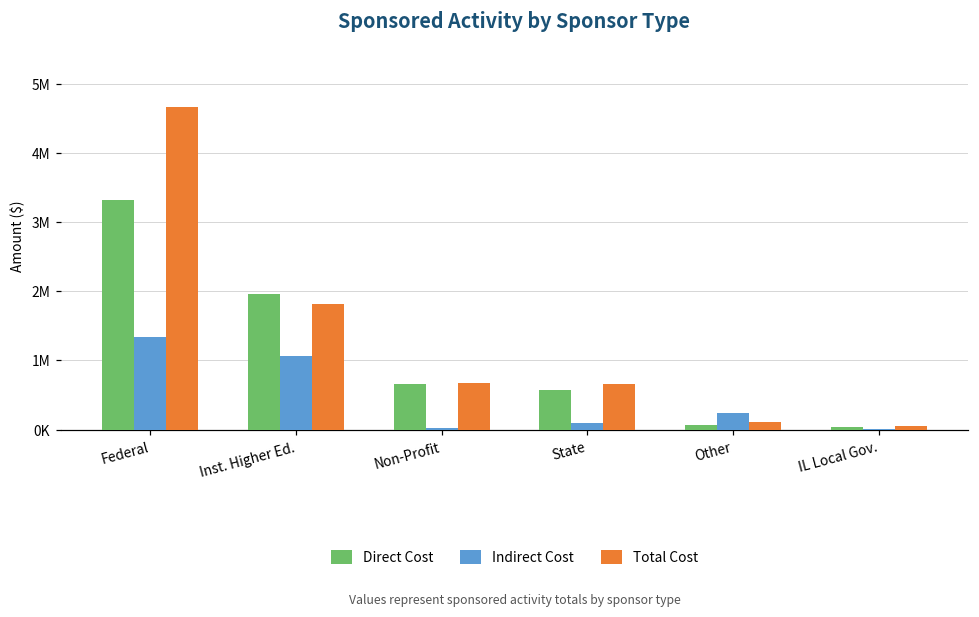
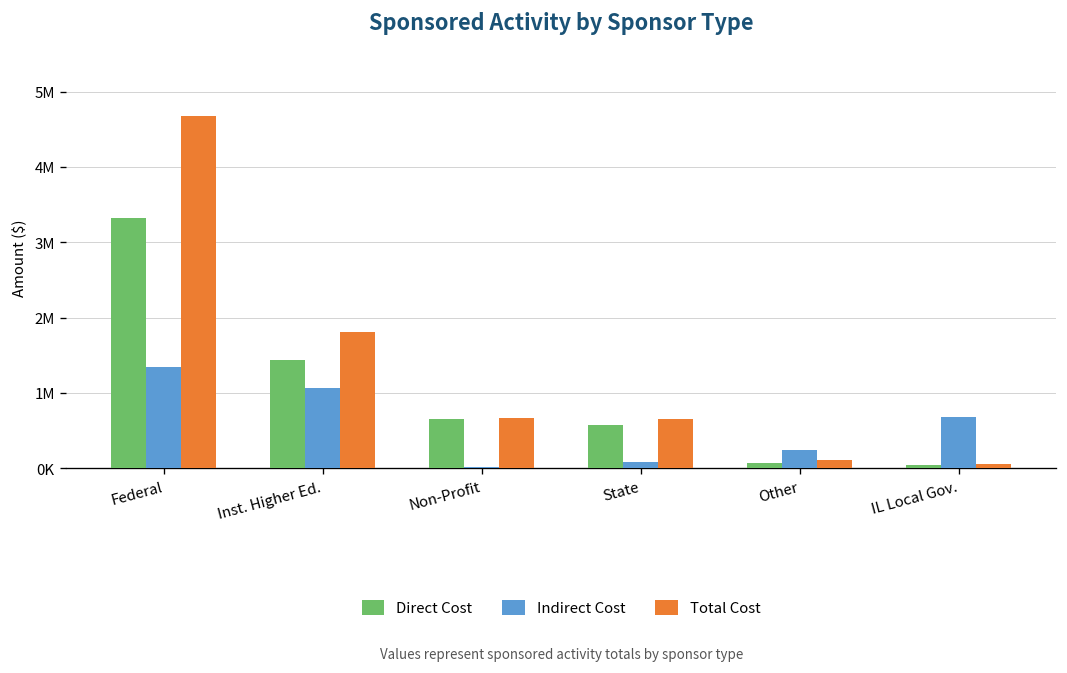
  {
    "Direct Cost": {
      "Federal": 3300000,
-     "Inst. Higher Ed.": 2000000,
+     "Inst. Higher Ed.": 1400000,
      "Non-Profit": 700000,
      "State": 600000,
      "Other": 100000,
      "IL Local Gov.": 0
    },
    "Indirect Cost": {
      "Federal": 1300000,
      "Inst. Higher Ed.": 1100000,
      "State": 100000,
      "Other": 200000,
-     "IL Local Gov.": 0
+     "IL Local Gov.": 700000
    },
    "Total Cost": {
      "Federal": 4700000,
      "Inst. Higher Ed.": 1800000,
      "Non-Profit": 700000,
      "State": 700000,
      "Other": 100000,
      "IL Local Gov.": 100000
    }
  }
